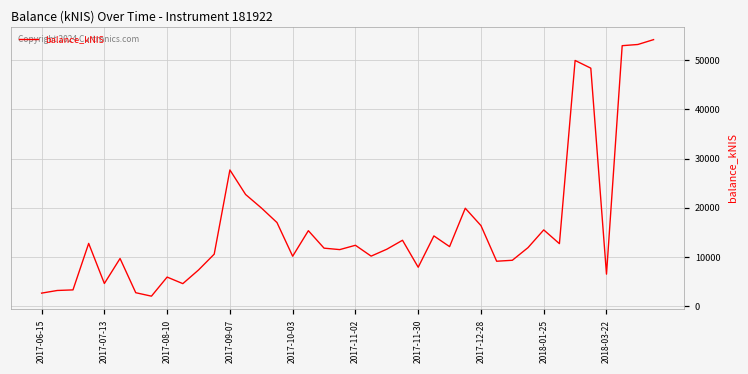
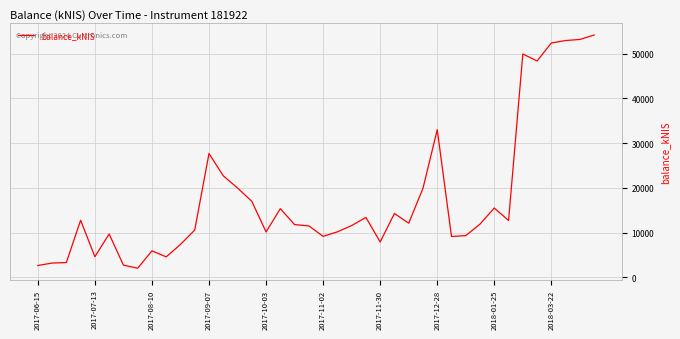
  {
    "2017-06-15": 3000,
    "2017-07-13": 5000,
    "2017-08-10": 6000,
    "2017-09-07": 28000,
    "2017-10-03": 10000,
-   "2017-11-02": 12000,
+   "2017-11-02": 9000,
    "2017-11-30": 8000,
-   "2017-12-28": 16000,
+   "2017-12-28": 33000,
    "2018-01-25": 16000,
-   "2018-03-22": 7000
+   "2018-03-22": 52000
  }
